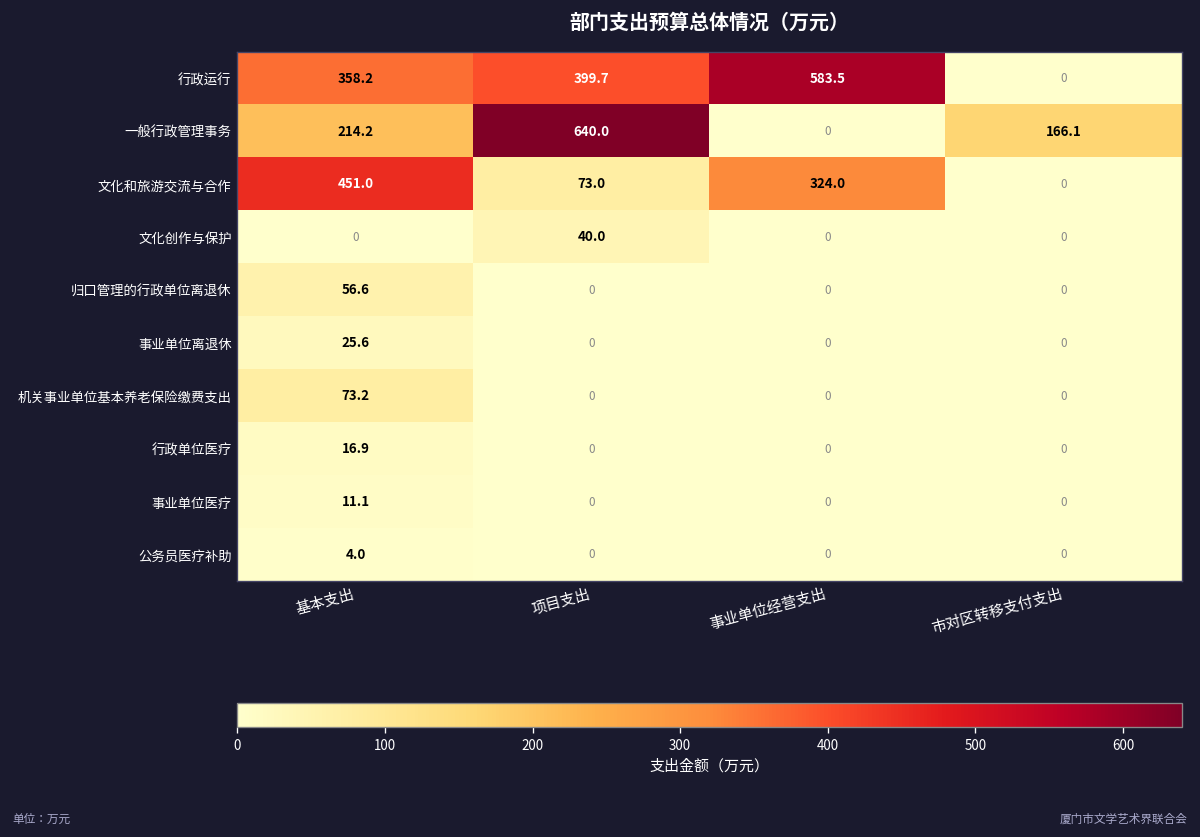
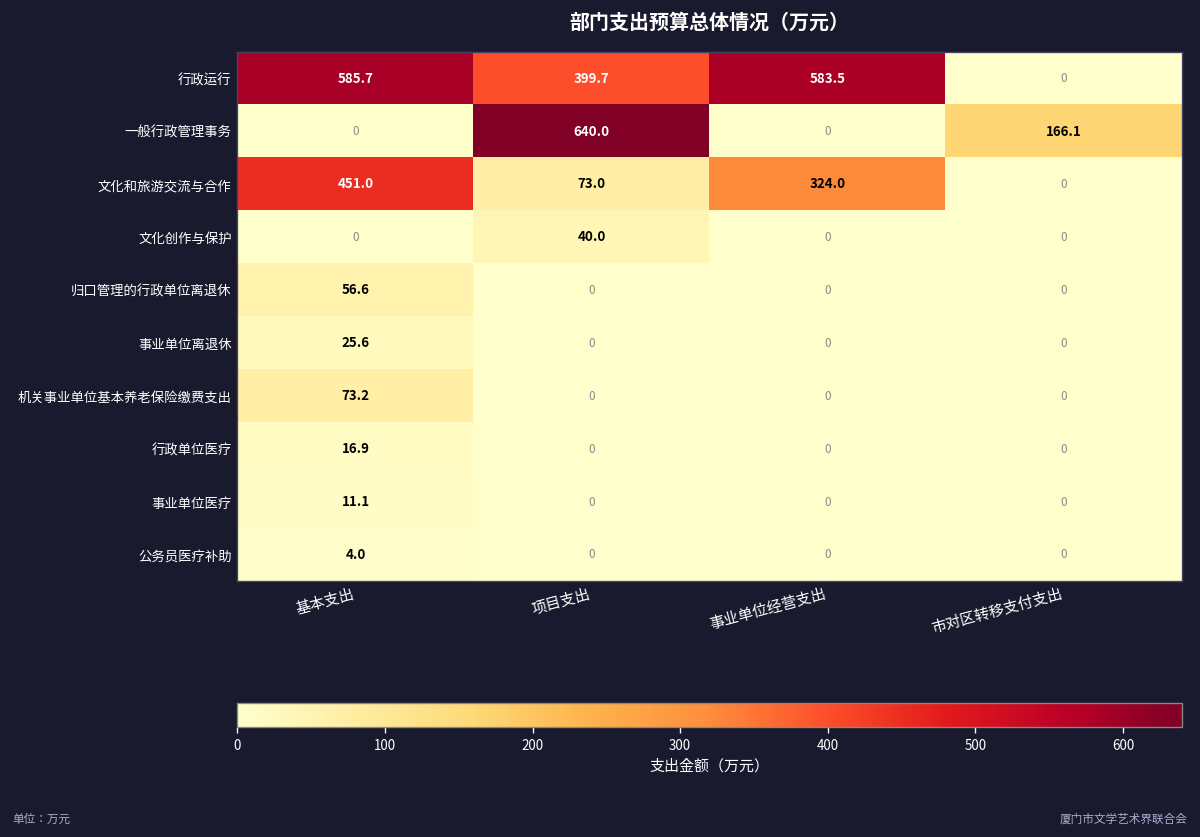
  {
    "行政运行": {
-     "基本支出": 358.2,
+     "基本支出": 585.7,
      "项目支出": 399.7,
      "事业单位经营支出": 583.5,
      "市对区转移支付支出": 0
    },
    "一般行政管理事务": {
-     "基本支出": 214.2,
+     "基本支出": 0,
      "项目支出": 640.0,
      "事业单位经营支出": 0,
      "市对区转移支付支出": 166.1
    },
    "文化和旅游交流与合作": {
      "基本支出": 451.0,
      "项目支出": 73.0,
      "事业单位经营支出": 324.0,
      "市对区转移支付支出": 0
    },
    "文化创作与保护": {
      "基本支出": 0,
      "项目支出": 40.0,
      "事业单位经营支出": 0,
      "市对区转移支付支出": 0
    },
    "归口管理的行政单位离退休": {
      "基本支出": 56.6,
      "项目支出": 0,
      "事业单位经营支出": 0,
      "市对区转移支付支出": 0
    },
    "事业单位离退休": {
      "基本支出": 25.6,
      "项目支出": 0,
      "事业单位经营支出": 0,
      "市对区转移支付支出": 0
    },
    "机关事业单位基本养老保险缴费支出": {
      "基本支出": 73.2,
      "项目支出": 0,
      "事业单位经营支出": 0,
      "市对区转移支付支出": 0
    },
    "行政单位医疗": {
      "基本支出": 16.9,
      "项目支出": 0,
      "事业单位经营支出": 0,
      "市对区转移支付支出": 0
    },
    "事业单位医疗": {
      "基本支出": 11.1,
      "项目支出": 0,
      "事业单位经营支出": 0,
      "市对区转移支付支出": 0
    },
    "公务员医疗补助": {
      "基本支出": 4.0,
      "项目支出": 0,
      "事业单位经营支出": 0,
      "市对区转移支付支出": 0
    }
  }
